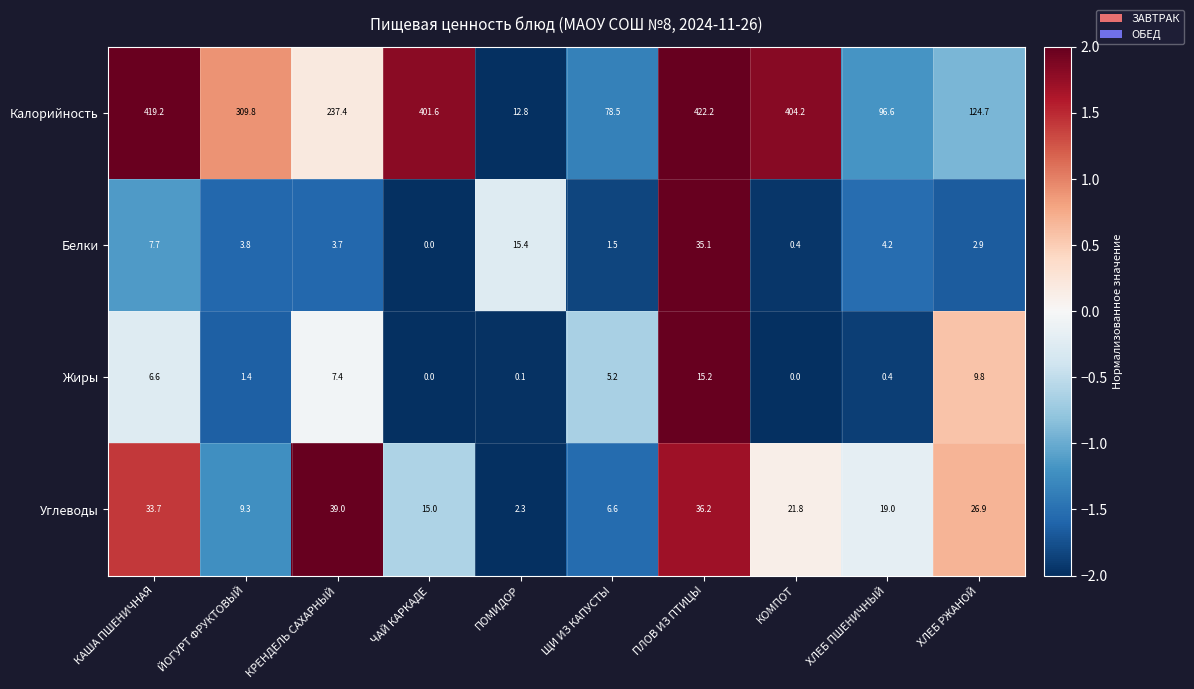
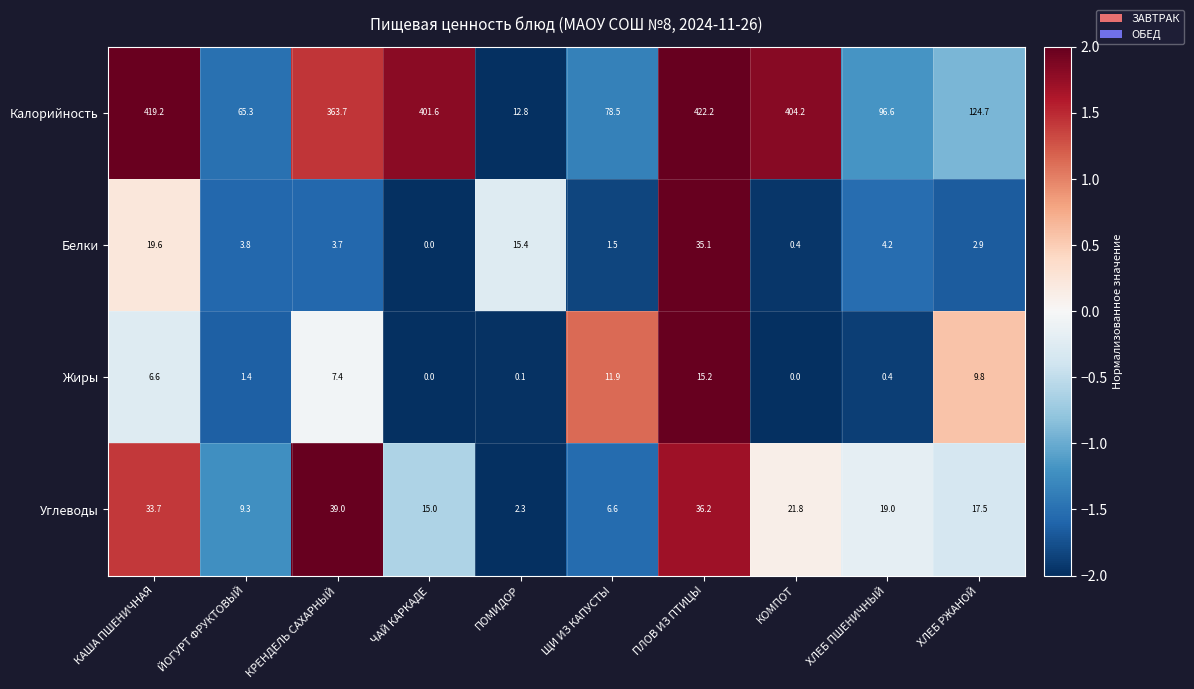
  {
    "Калорийность": {
      "КАША ПШЕНИЧНАЯ": 419.2,
-     "ЙОГУРТ ФРУКТОВЫЙ": 309.8,
-     "КРЕНДЕЛЬ САХАРНЫЙ": 237.4,
+     "ЙОГУРТ ФРУКТОВЫЙ": 65.3,
+     "КРЕНДЕЛЬ САХАРНЫЙ": 363.7,
      "ЧАЙ КАРКАДЕ": 401.6,
      "ПОМИДОР": 12.8,
      "ЩИ ИЗ КАПУСТЫ": 78.5,
      "ПЛОВ ИЗ ПТИЦЫ": 422.2,
      "КОМПОТ": 404.2,
      "ХЛЕБ ПШЕНИЧНЫЙ": 96.6,
      "ХЛЕБ РЖАНОЙ": 124.7
    },
    "Белки": {
-     "КАША ПШЕНИЧНАЯ": 7.7,
+     "КАША ПШЕНИЧНАЯ": 19.6,
      "ЙОГУРТ ФРУКТОВЫЙ": 3.8,
      "КРЕНДЕЛЬ САХАРНЫЙ": 3.7,
      "ЧАЙ КАРКАДЕ": 0.0,
      "ПОМИДОР": 15.4,
      "ЩИ ИЗ КАПУСТЫ": 1.5,
      "ПЛОВ ИЗ ПТИЦЫ": 35.1,
      "КОМПОТ": 0.4,
      "ХЛЕБ ПШЕНИЧНЫЙ": 4.2,
      "ХЛЕБ РЖАНОЙ": 2.9
    },
    "Жиры": {
      "КАША ПШЕНИЧНАЯ": 6.6,
      "ЙОГУРТ ФРУКТОВЫЙ": 1.4,
      "КРЕНДЕЛЬ САХАРНЫЙ": 7.4,
      "ЧАЙ КАРКАДЕ": 0.0,
      "ПОМИДОР": 0.1,
-     "ЩИ ИЗ КАПУСТЫ": 5.2,
+     "ЩИ ИЗ КАПУСТЫ": 11.9,
      "ПЛОВ ИЗ ПТИЦЫ": 15.2,
      "КОМПОТ": 0.0,
      "ХЛЕБ ПШЕНИЧНЫЙ": 0.4,
      "ХЛЕБ РЖАНОЙ": 9.8
    },
    "Углеводы": {
      "КАША ПШЕНИЧНАЯ": 33.7,
      "ЙОГУРТ ФРУКТОВЫЙ": 9.3,
      "КРЕНДЕЛЬ САХАРНЫЙ": 39.0,
      "ЧАЙ КАРКАДЕ": 15.0,
      "ПОМИДОР": 2.3,
      "ЩИ ИЗ КАПУСТЫ": 6.6,
      "ПЛОВ ИЗ ПТИЦЫ": 36.2,
      "КОМПОТ": 21.8,
      "ХЛЕБ ПШЕНИЧНЫЙ": 19.0,
-     "ХЛЕБ РЖАНОЙ": 26.9
+     "ХЛЕБ РЖАНОЙ": 17.5
    }
  }
